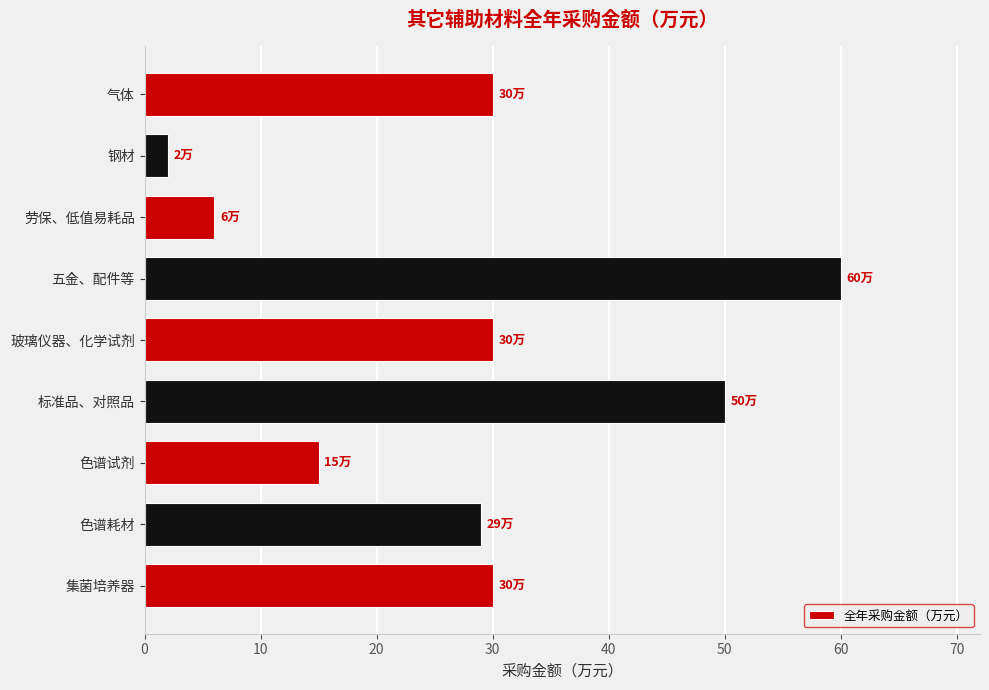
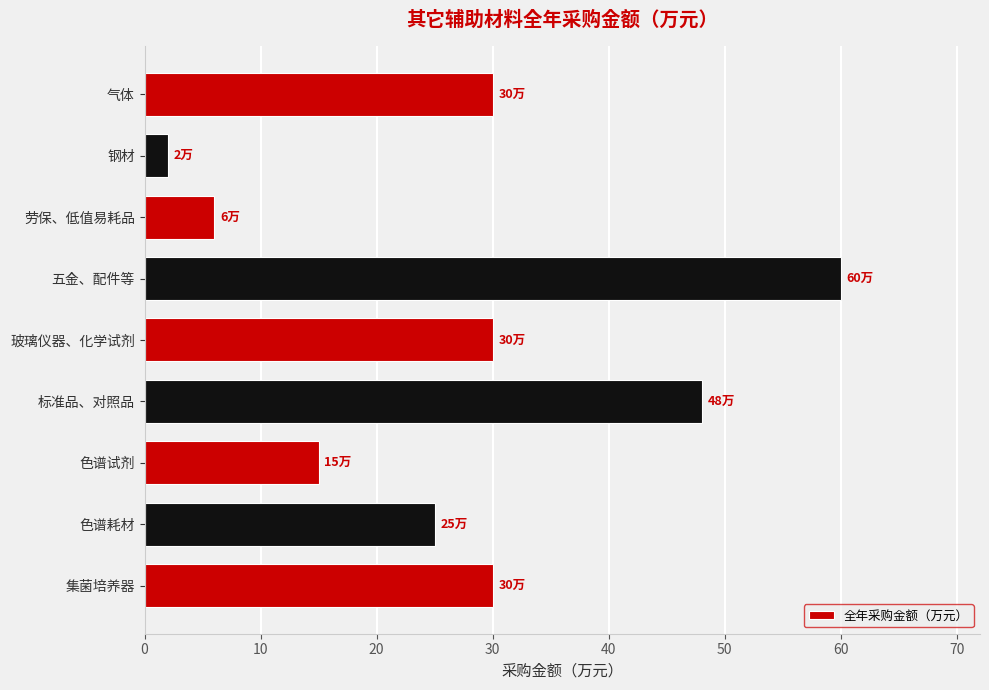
  {
    "气体": "30万",
    "钢材": "2万",
    "劳保、低值易耗品": "6万",
    "五金、配件等": "60万",
    "玻璃仪器、化学试剂": "30万",
-   "标准品、对照品": "50万",
+   "标准品、对照品": "48万",
    "色谱试剂": "15万",
-   "色谱耗材": "29万",
+   "色谱耗材": "25万",
    "集菌培养器": "30万"
  }
